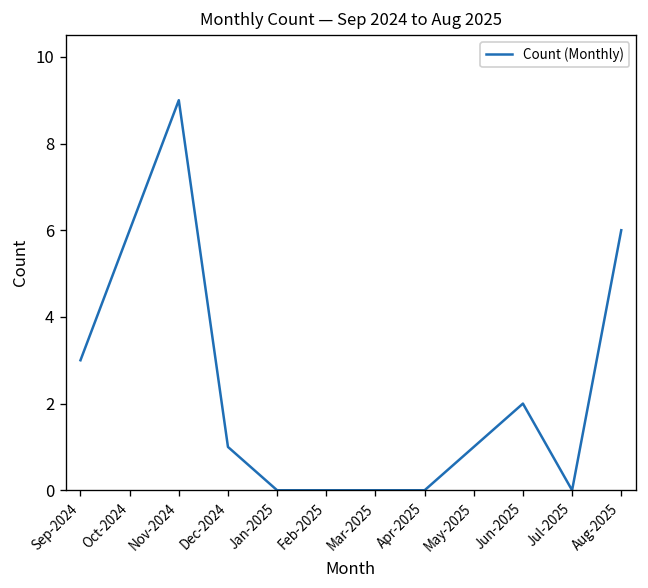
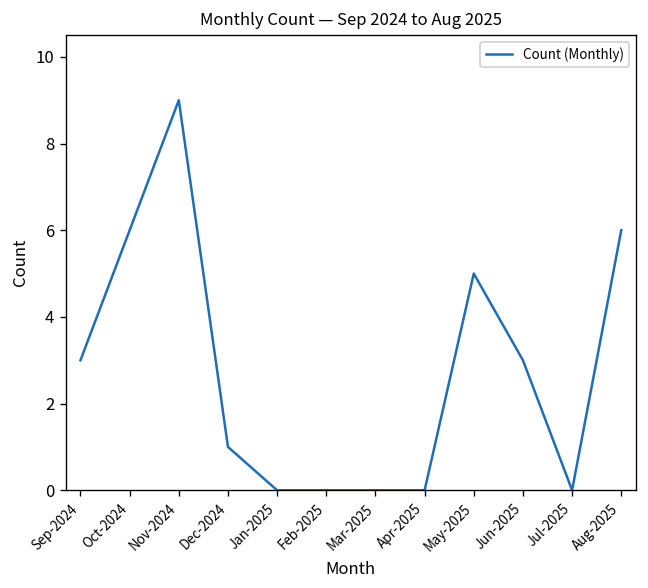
  {
    "Sep-2024": 3,
    "Oct-2024": 6,
    "Nov-2024": 9,
    "Dec-2024": 1,
    "Jan-2025": 0,
    "Feb-2025": 0,
    "Mar-2025": 0,
    "Apr-2025": 0,
-   "May-2025": 1,
-   "Jun-2025": 2,
+   "May-2025": 5,
+   "Jun-2025": 3,
    "Jul-2025": 0,
    "Aug-2025": 6
  }
